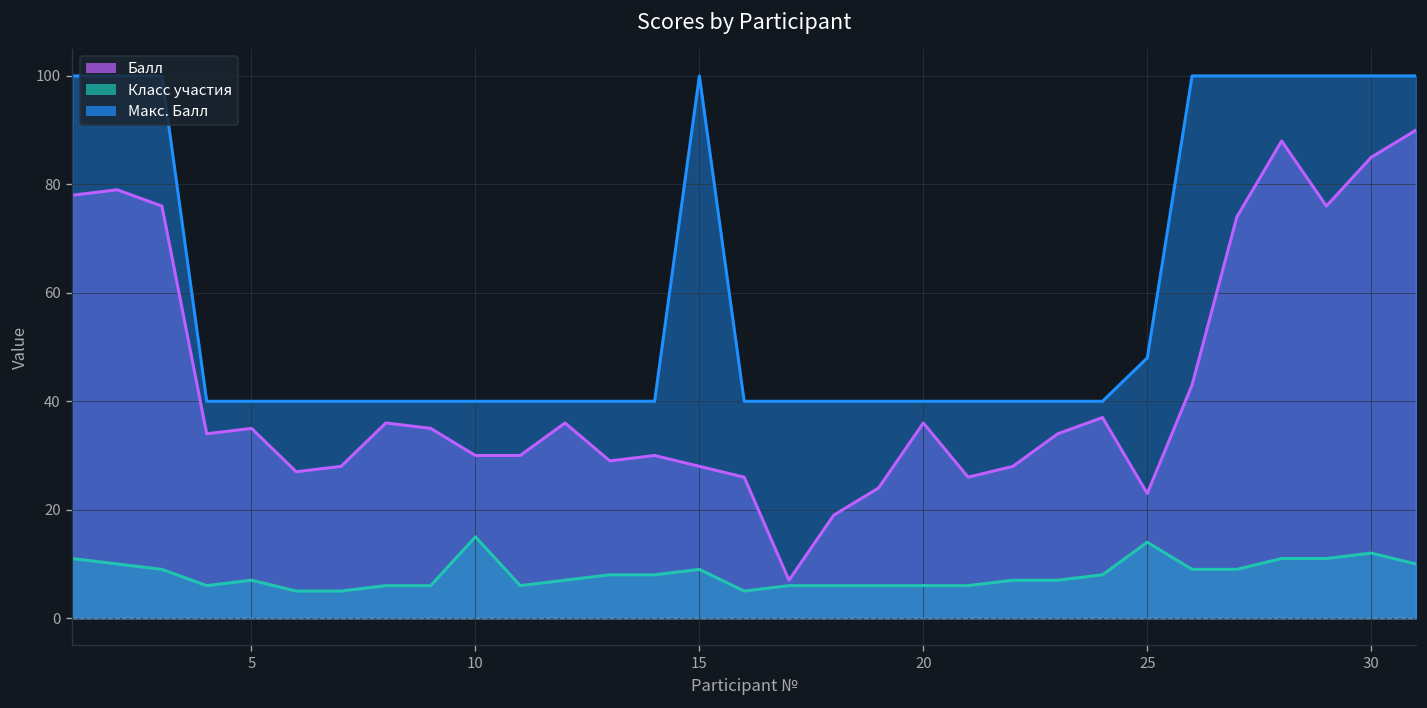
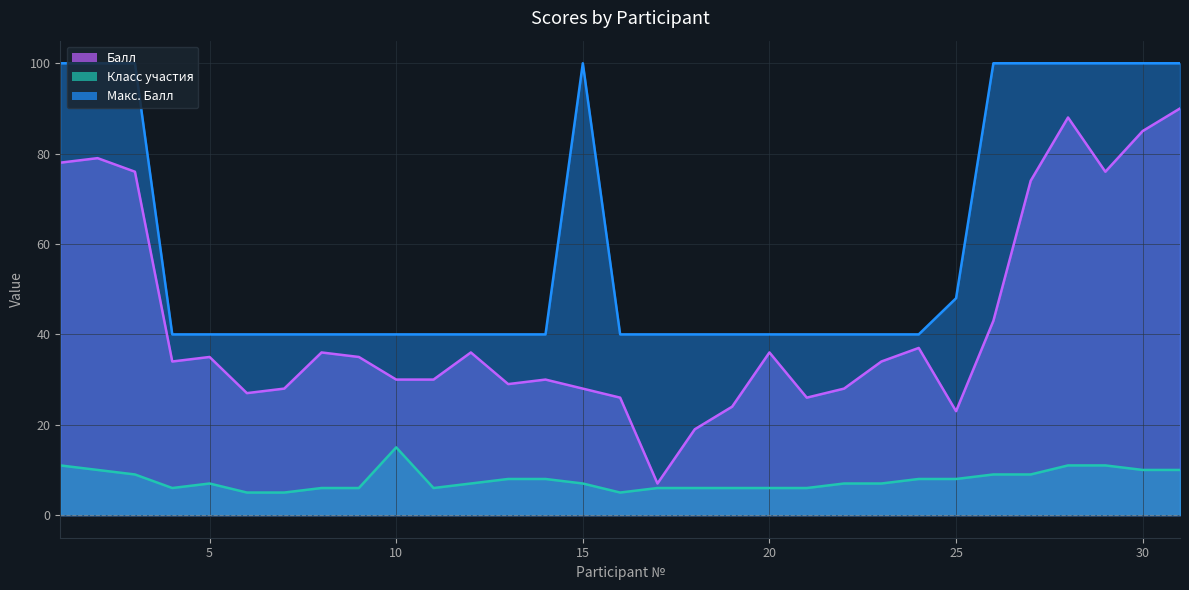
  {
    "Балл": {
      "5": 35,
      "10": 30,
      "15": 28,
      "20": 36,
      "25": 23,
      "30": 85
    },
    "Класс участия": {
      "5": 7,
      "10": 15,
-     "15": 9,
+     "15": 7,
      "20": 6,
-     "25": 14,
-     "30": 12
+     "25": 8,
+     "30": 10
    },
    "Макс. Балл": {
      "5": 40,
      "10": 40,
      "15": 100,
      "20": 40,
      "25": 48,
      "30": 100
    }
  }
